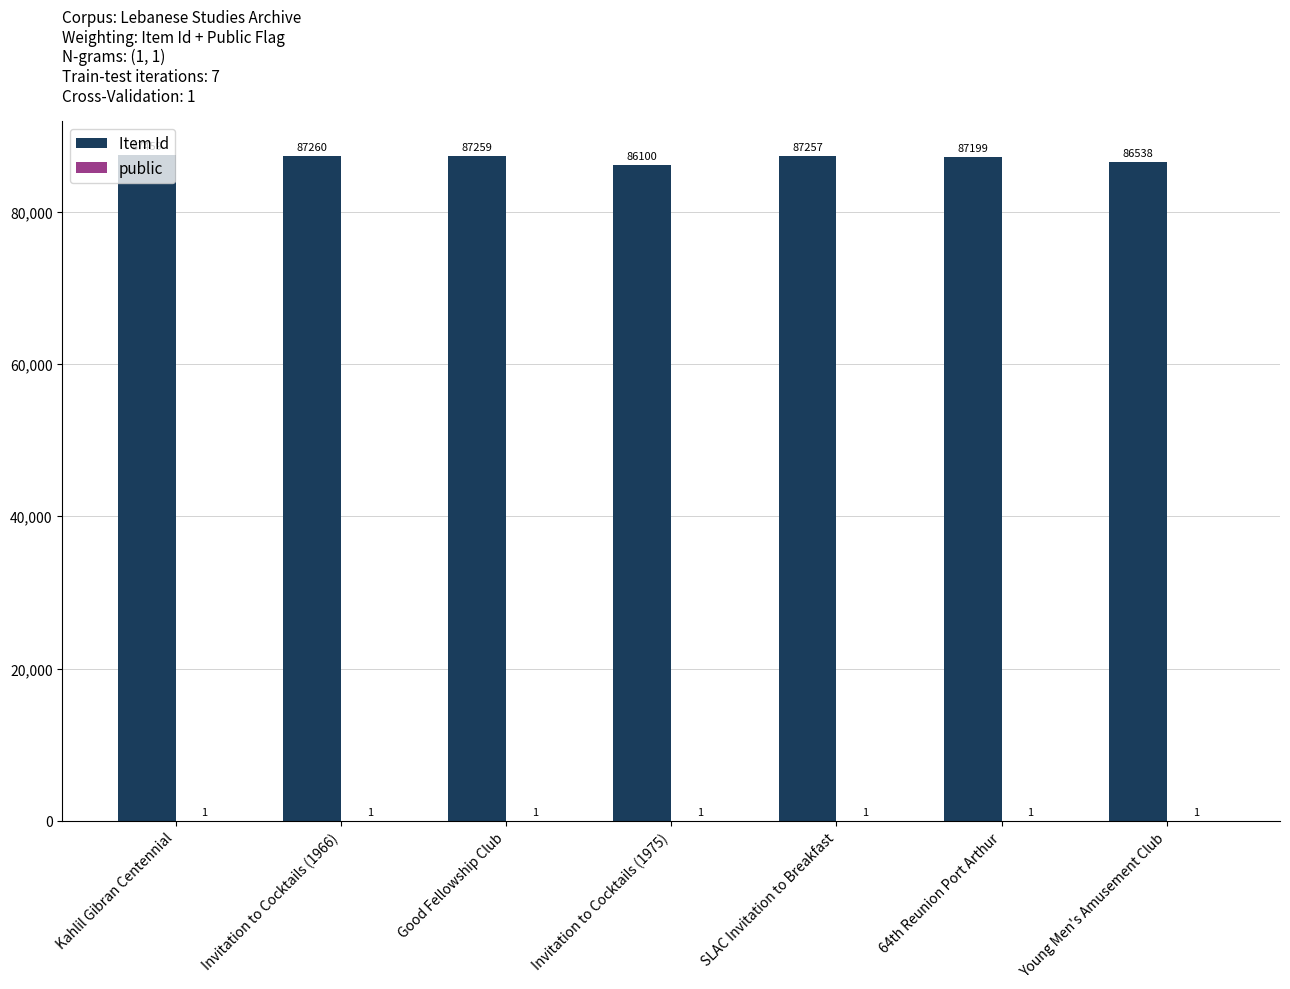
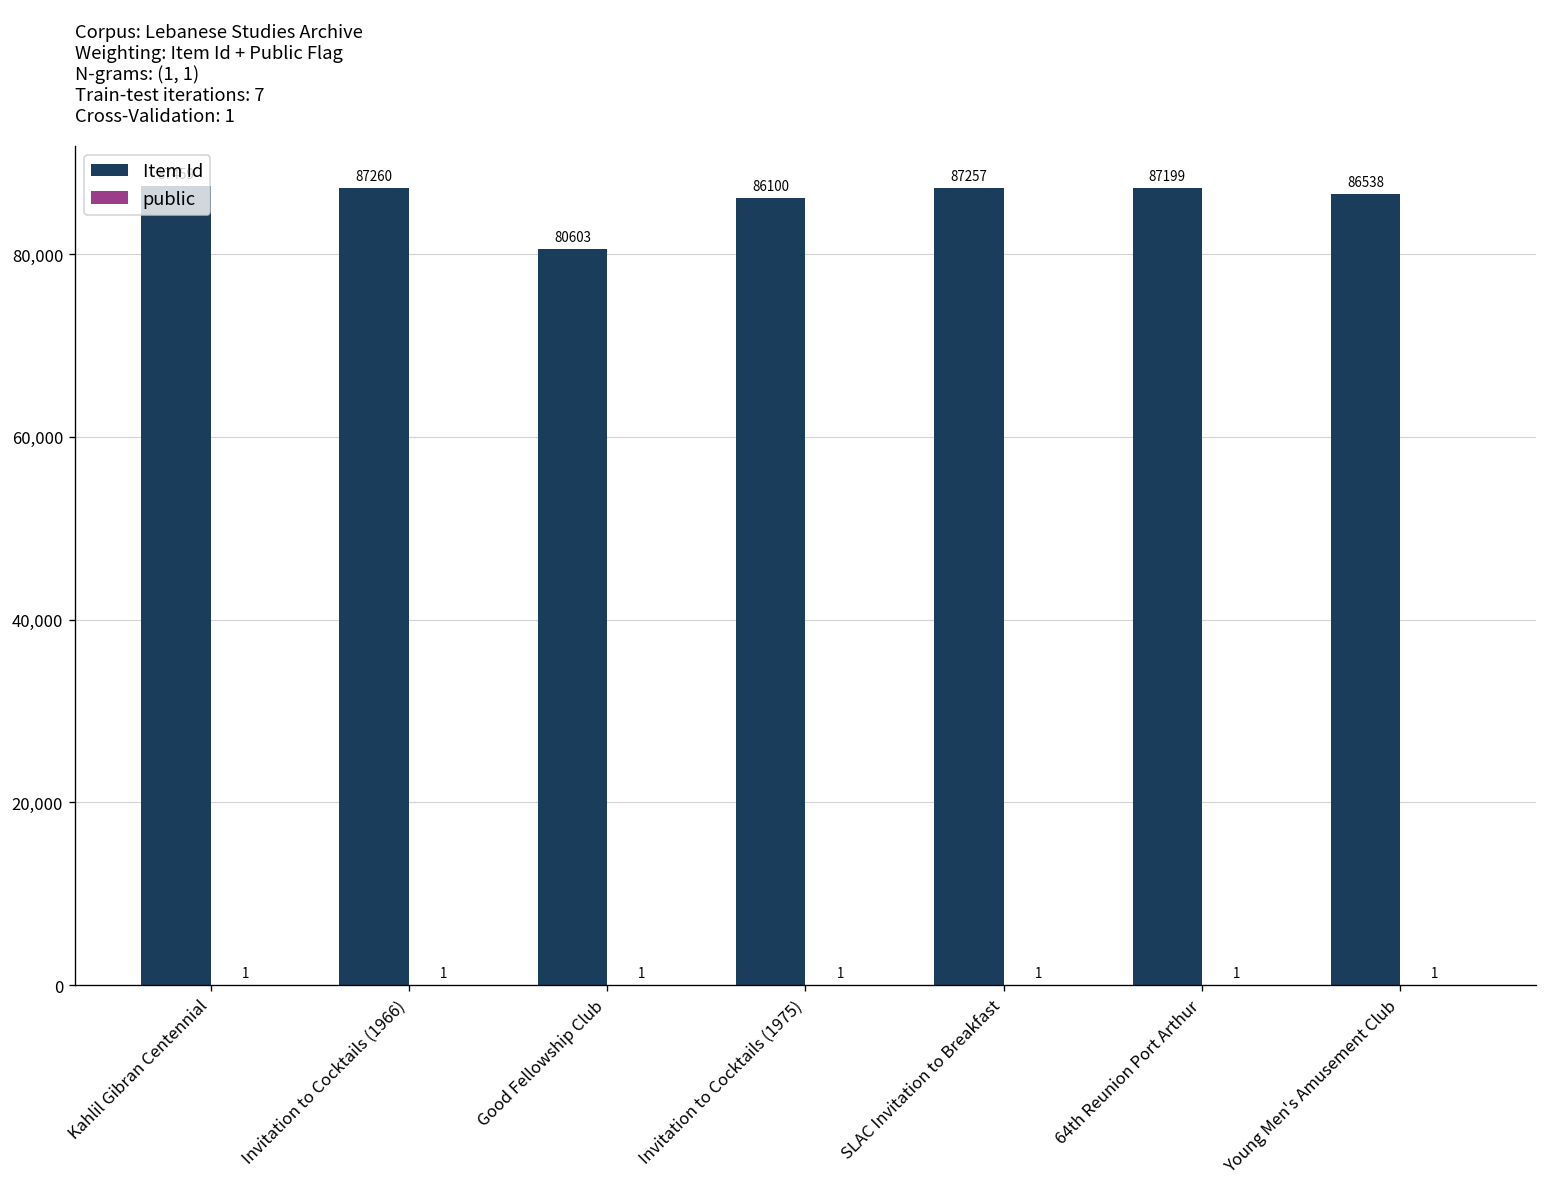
  {
    "Item Id": {
      "Invitation to Cocktails (1966)": 87260,
-     "Good Fellowship Club": 87259,
+     "Good Fellowship Club": 80603,
      "Invitation to Cocktails (1975)": 86100,
      "SLAC Invitation to Breakfast": 87257,
      "64th Reunion Port Arthur": 87199,
      "Young Men's Amusement Club": 86538
    },
    "public": {
      "Kahlil Gibran Centennial": 1,
      "Invitation to Cocktails (1966)": 1,
      "Good Fellowship Club": 1,
      "Invitation to Cocktails (1975)": 1,
      "SLAC Invitation to Breakfast": 1,
      "64th Reunion Port Arthur": 1,
      "Young Men's Amusement Club": 1
    }
  }
